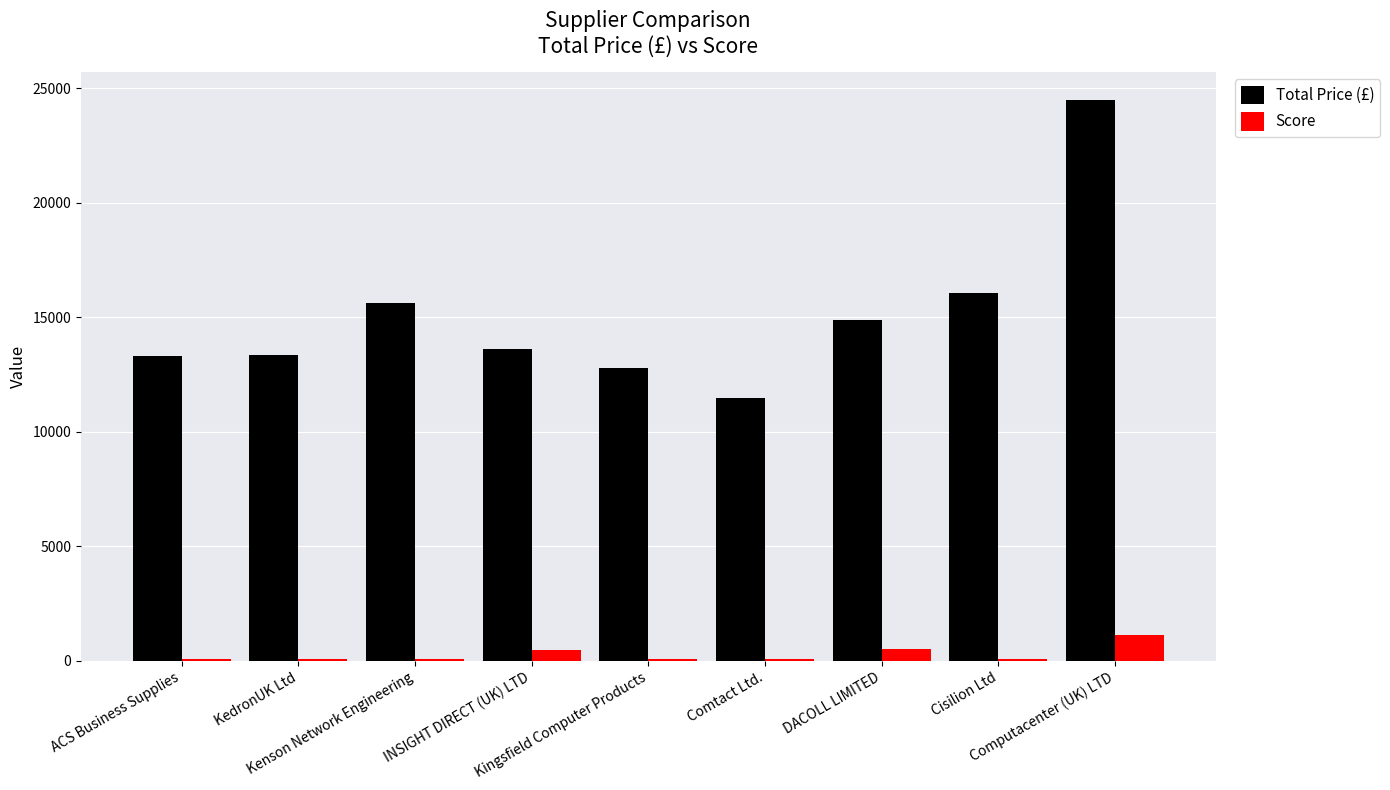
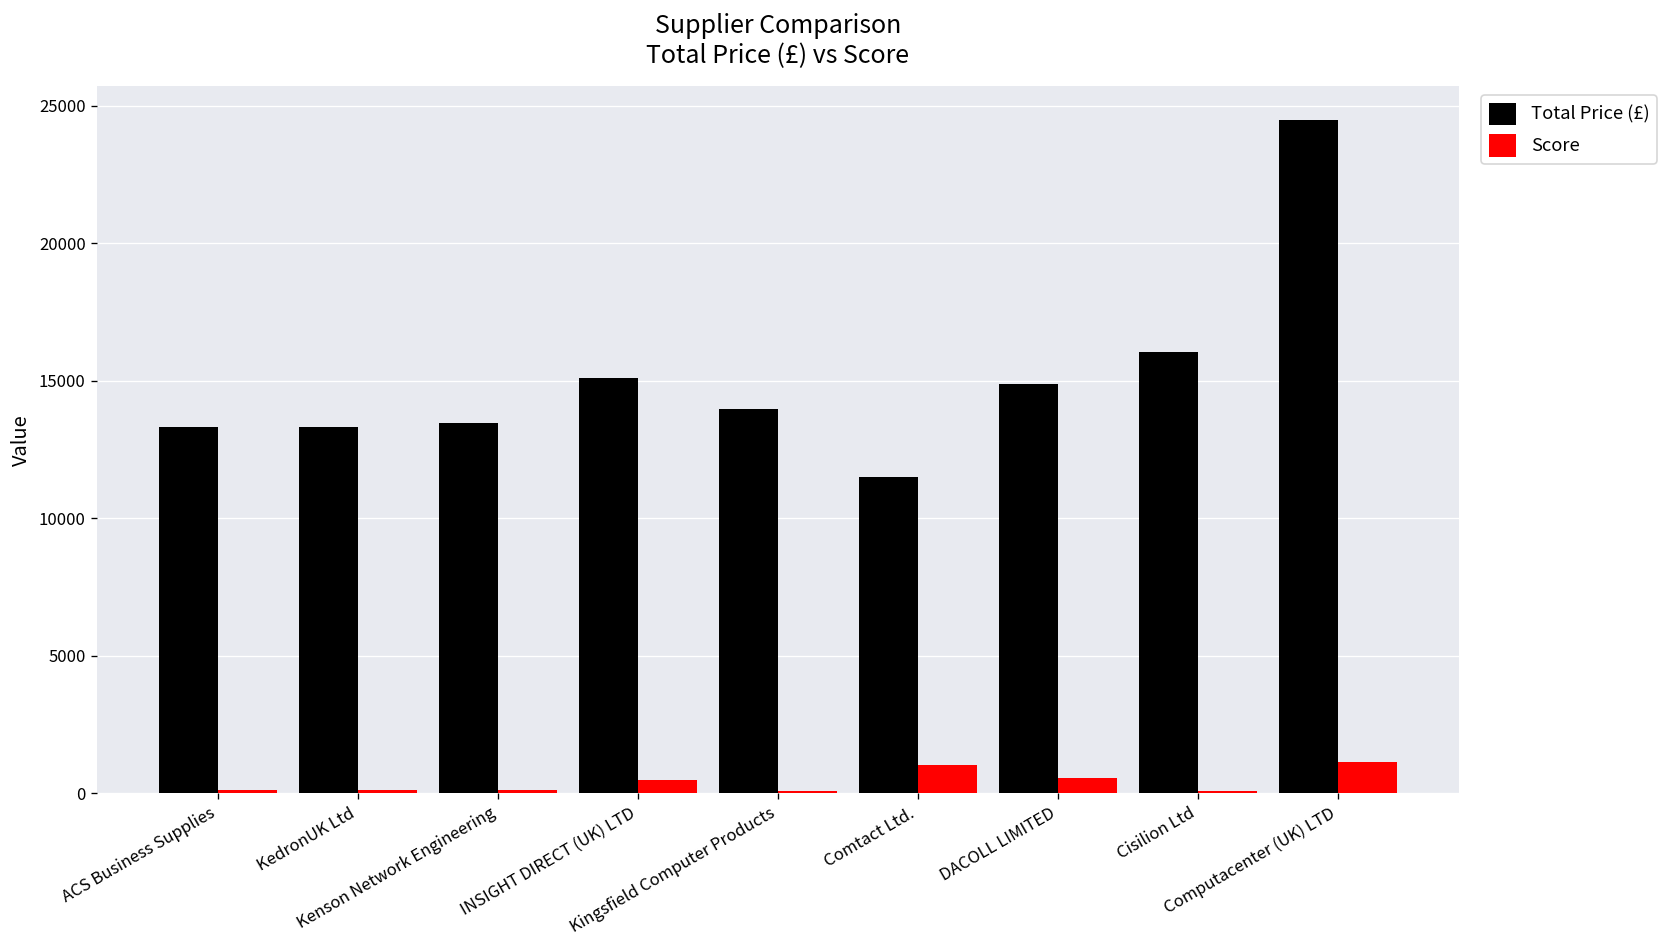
  {
    "Total Price (£)": {
      "ACS Business Supplies": 13300,
      "KedronUK Ltd": 13300,
-     "Kenson Network Engineering": 15600,
-     "INSIGHT DIRECT (UK) LTD": 13600,
-     "Kingsfield Computer Products": 12800,
+     "Kenson Network Engineering": 13500,
+     "INSIGHT DIRECT (UK) LTD": 15100,
+     "Kingsfield Computer Products": 14000,
      "Comtact Ltd.": 11500,
      "DACOLL LIMITED": 14900,
      "Cisilion Ltd": 16000,
      "Computacenter (UK) LTD": 24500
    },
    "Score": {
      "INSIGHT DIRECT (UK) LTD": 500,
-     "Comtact Ltd.": 100,
+     "Comtact Ltd.": 1000,
      "DACOLL LIMITED": 500,
      "Computacenter (UK) LTD": 1100
    }
  }
